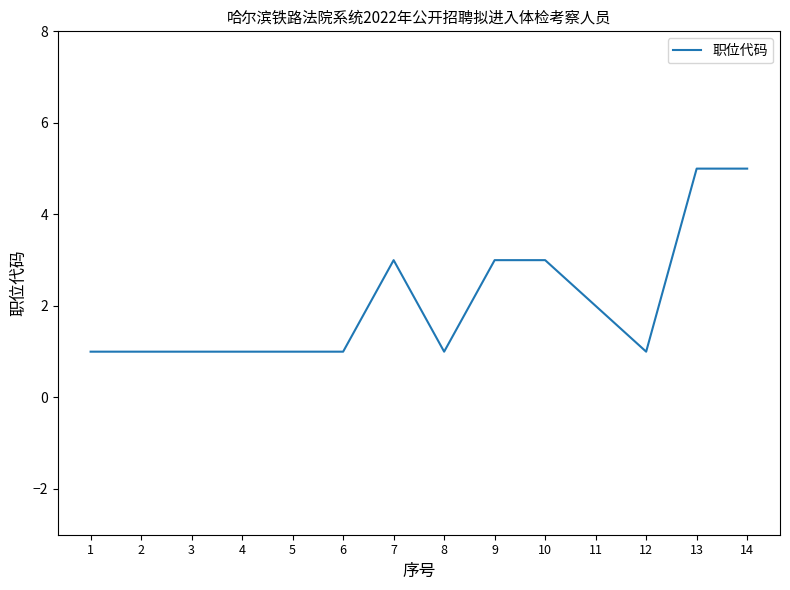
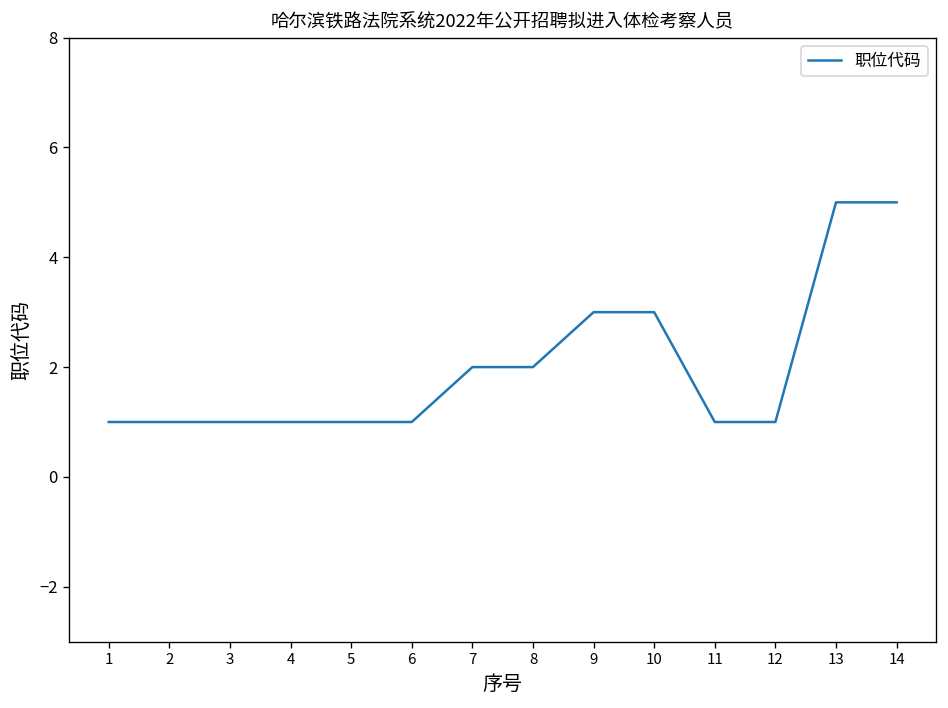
  {
    "1": 1,
    "2": 1,
    "3": 1,
    "4": 1,
    "5": 1,
    "6": 1,
-   "7": 3,
-   "8": 1,
+   "7": 2,
+   "8": 2,
    "9": 3,
    "10": 3,
-   "11": 2,
+   "11": 1,
    "12": 1,
    "13": 5,
    "14": 5
  }
